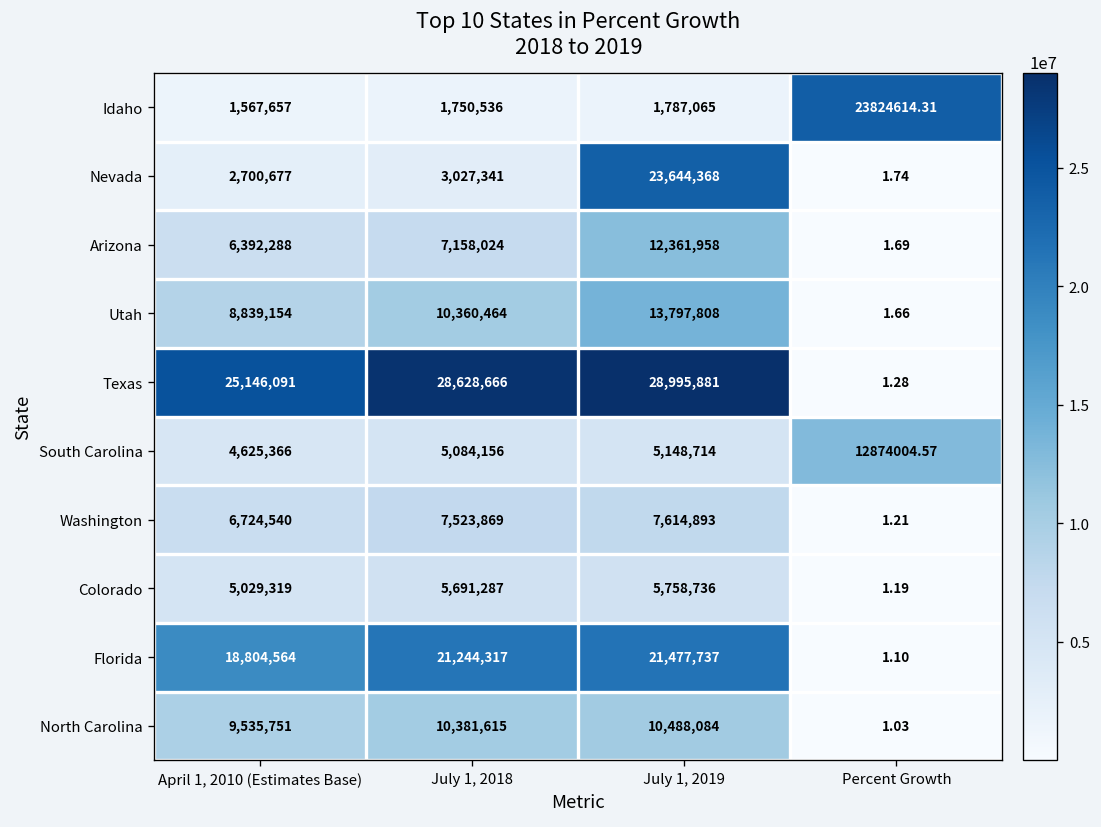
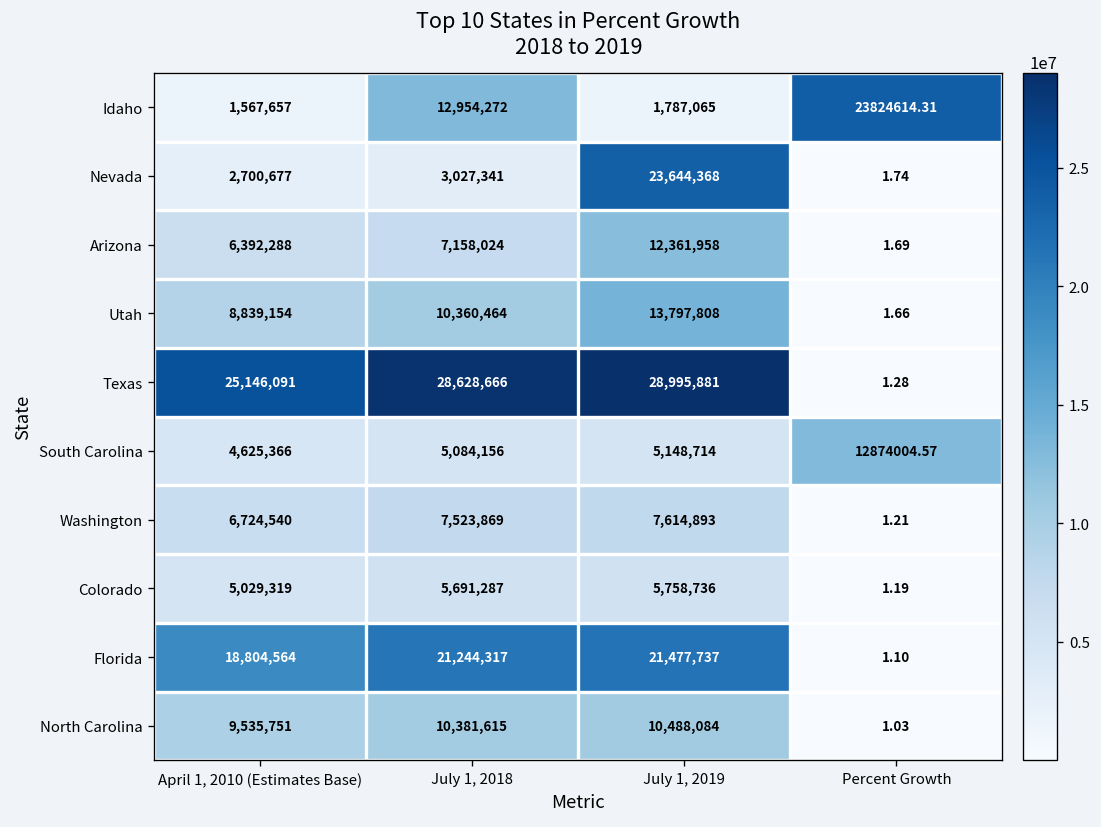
  {
    "Idaho": {
      "April 1, 2010 (Estimates Base)": "1,567,657",
-     "July 1, 2018": "1,750,536",
+     "July 1, 2018": "12,954,272",
      "July 1, 2019": "1,787,065",
      "Percent Growth": "23824614.31"
    },
    "Nevada": {
      "April 1, 2010 (Estimates Base)": "2,700,677",
      "July 1, 2018": "3,027,341",
      "July 1, 2019": "23,644,368",
      "Percent Growth": "1.74"
    },
    "Arizona": {
      "April 1, 2010 (Estimates Base)": "6,392,288",
      "July 1, 2018": "7,158,024",
      "July 1, 2019": "12,361,958",
      "Percent Growth": "1.69"
    },
    "Utah": {
      "April 1, 2010 (Estimates Base)": "8,839,154",
      "July 1, 2018": "10,360,464",
      "July 1, 2019": "13,797,808",
      "Percent Growth": "1.66"
    },
    "Texas": {
      "April 1, 2010 (Estimates Base)": "25,146,091",
      "July 1, 2018": "28,628,666",
      "July 1, 2019": "28,995,881",
      "Percent Growth": "1.28"
    },
    "South Carolina": {
      "April 1, 2010 (Estimates Base)": "4,625,366",
      "July 1, 2018": "5,084,156",
      "July 1, 2019": "5,148,714",
      "Percent Growth": "12874004.57"
    },
    "Washington": {
      "April 1, 2010 (Estimates Base)": "6,724,540",
      "July 1, 2018": "7,523,869",
      "July 1, 2019": "7,614,893",
      "Percent Growth": "1.21"
    },
    "Colorado": {
      "April 1, 2010 (Estimates Base)": "5,029,319",
      "July 1, 2018": "5,691,287",
      "July 1, 2019": "5,758,736",
      "Percent Growth": "1.19"
    },
    "Florida": {
      "April 1, 2010 (Estimates Base)": "18,804,564",
      "July 1, 2018": "21,244,317",
      "July 1, 2019": "21,477,737",
      "Percent Growth": "1.10"
    },
    "North Carolina": {
      "April 1, 2010 (Estimates Base)": "9,535,751",
      "July 1, 2018": "10,381,615",
      "July 1, 2019": "10,488,084",
      "Percent Growth": "1.03"
    }
  }
